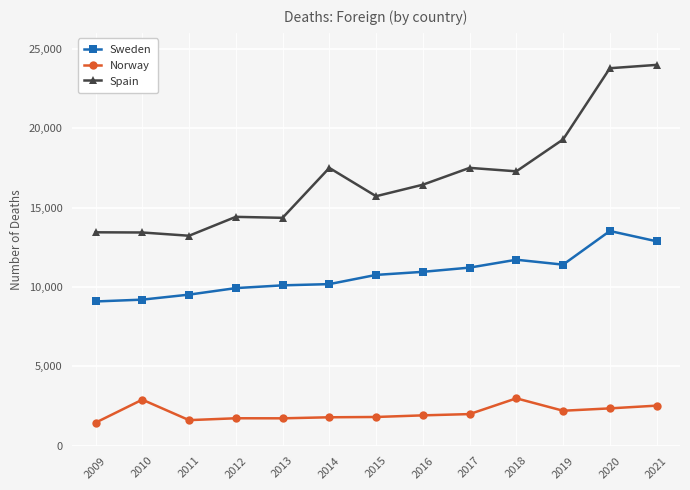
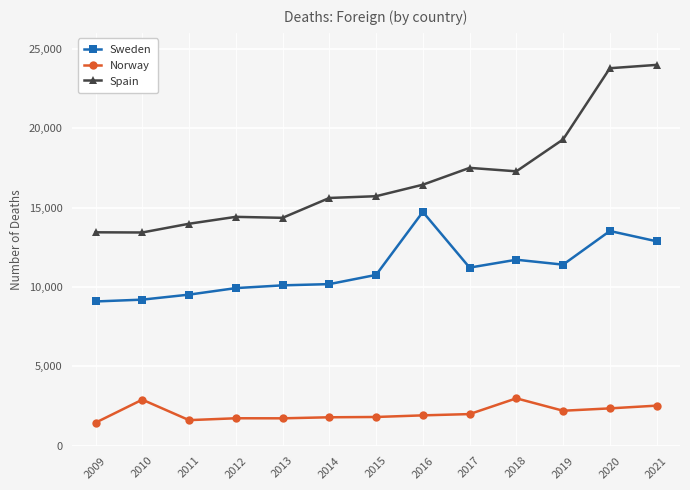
  {
    "Sweden": {
      "2009": "9,100",
      "2010": "9,200",
      "2011": "9,500",
      "2012": "9,900",
      "2013": "10,100",
      "2014": "10,200",
      "2015": "10,800",
-     "2016": "11,000",
+     "2016": "14,700",
      "2017": "11,200",
      "2018": "11,700",
      "2019": "11,400",
      "2020": "13,500",
      "2021": "12,900"
    },
    "Norway": {
      "2009": "1,400",
      "2010": "2,900",
      "2011": "1,600",
      "2012": "1,700",
      "2013": "1,700",
      "2014": "1,800",
      "2015": "1,800",
      "2016": "1,900",
      "2017": "2,000",
      "2018": "3,000",
      "2019": "2,200",
      "2020": "2,400",
      "2021": "2,500"
    },
    "Spain": {
      "2009": "13,400",
      "2010": "13,400",
-     "2011": "13,200",
+     "2011": "14,000",
      "2012": "14,400",
      "2013": "14,400",
-     "2014": "17,500",
+     "2014": "15,600",
      "2015": "15,700",
      "2016": "16,400",
      "2017": "17,500",
      "2018": "17,300",
      "2019": "19,300",
      "2020": "23,800",
      "2021": "24,000"
    }
  }
